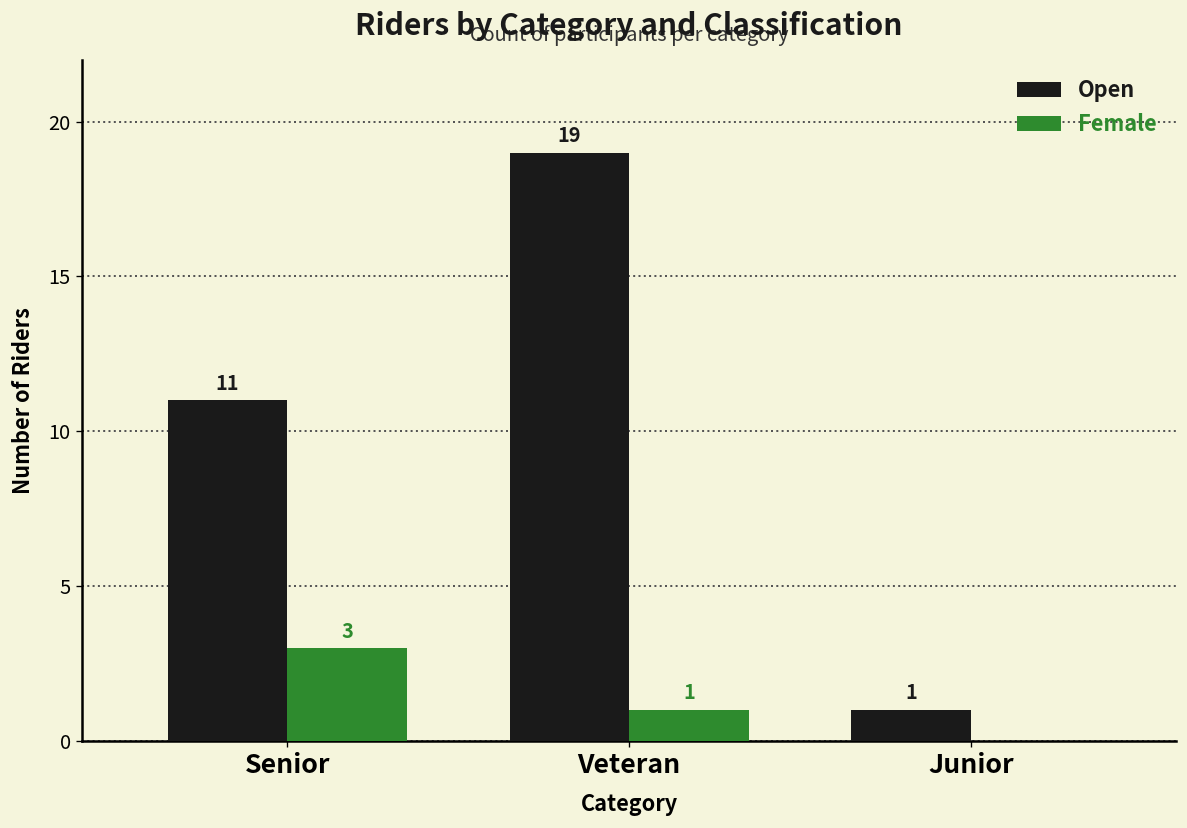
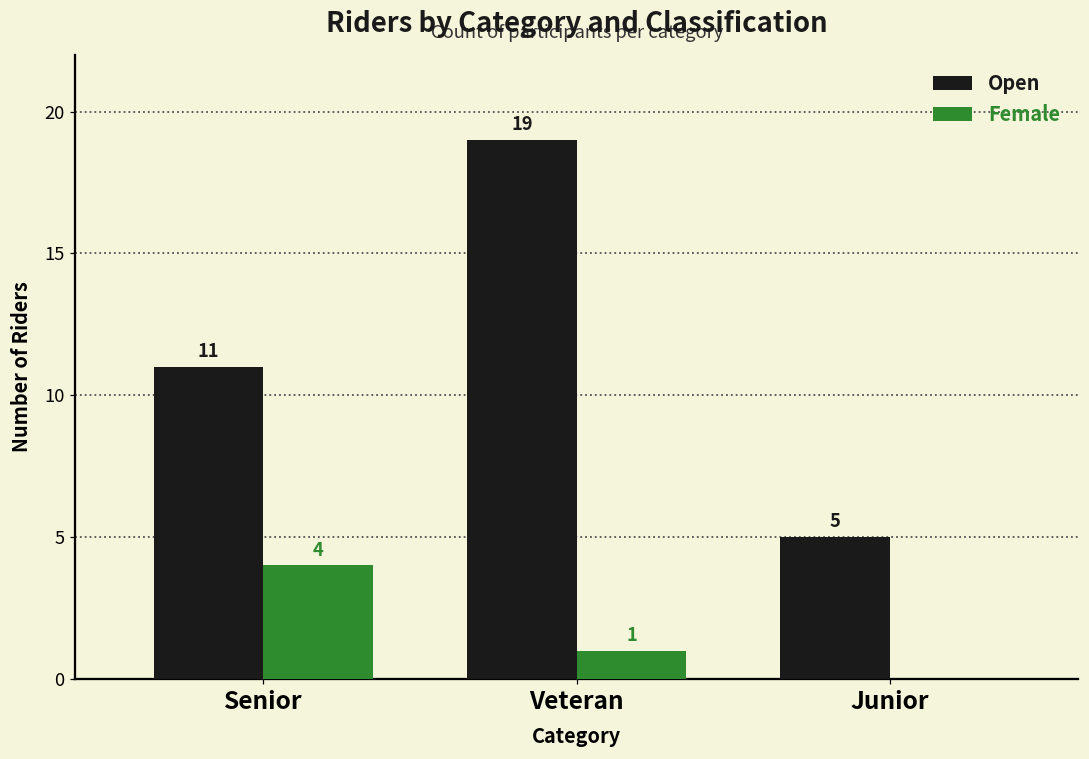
  {
    "Open": {
      "Senior": 11,
      "Veteran": 19,
-     "Junior": 1
+     "Junior": 5
    },
    "Female": {
-     "Senior": 3,
+     "Senior": 4,
      "Veteran": 1
    }
  }
